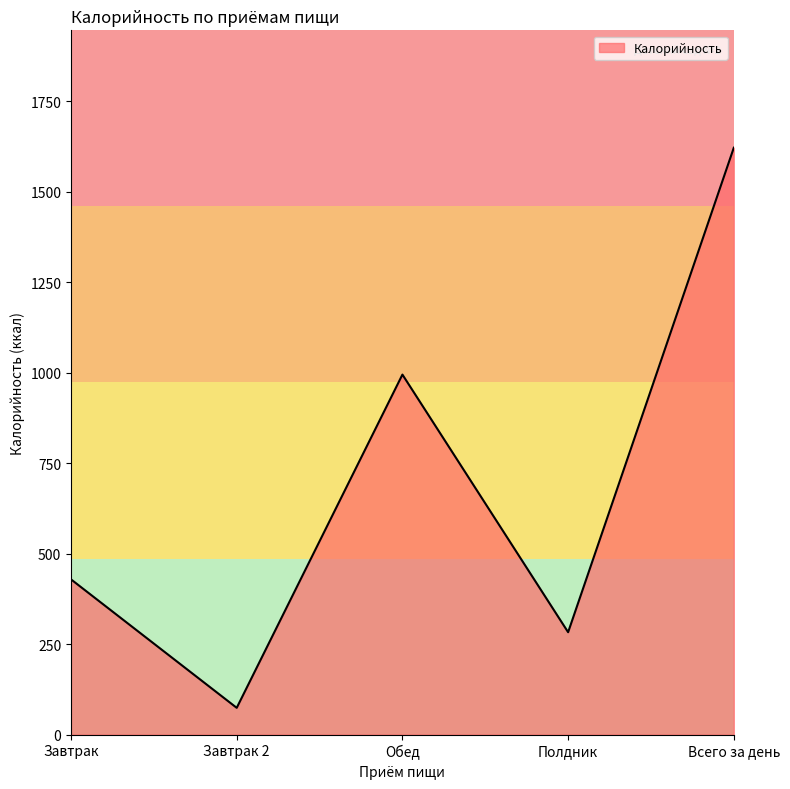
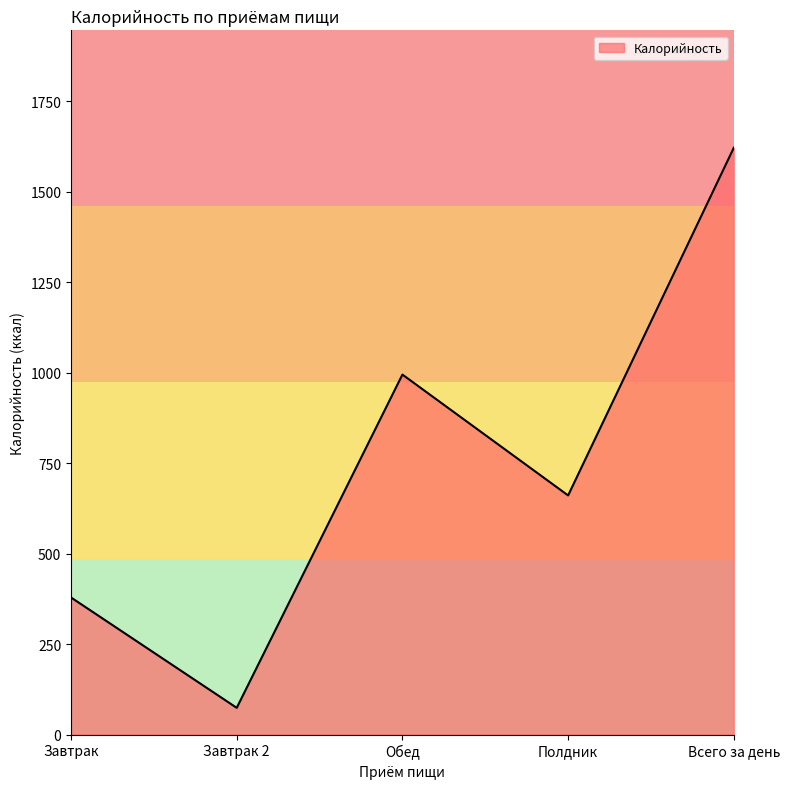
  {
-   "Завтрак": 430,
+   "Завтрак": 380,
    "Завтрак 2": 70,
    "Обед": 1000,
-   "Полдник": 280,
+   "Полдник": 660,
    "Всего за день": 1620
  }
